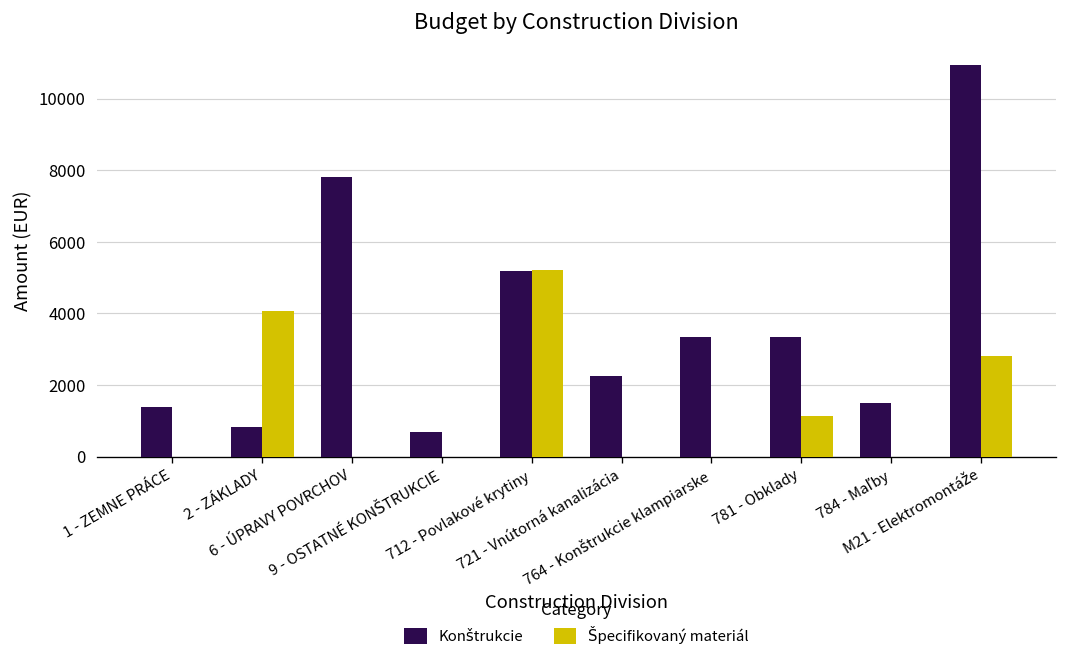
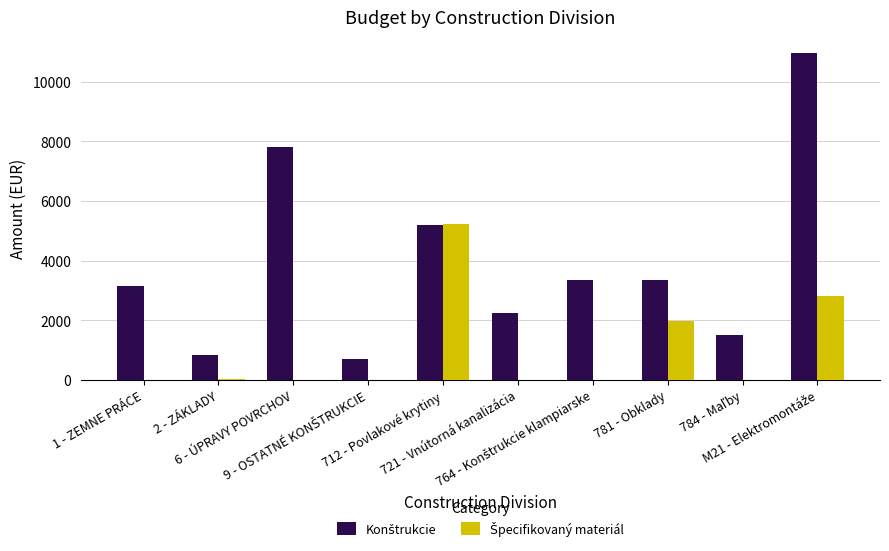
  {
    "Konštrukcie": {
-     "1 - ZEMNE PRÁCE": 1400,
+     "1 - ZEMNE PRÁCE": 3100,
      "2 - ZÁKLADY": 800,
      "6 - ÚPRAVY POVRCHOV": 7800,
      "9 - OSTATNÉ KONŠTRUKCIE": 700,
      "712 - Povlakové krytiny": 5200,
      "721 - Vnútorná kanalizácia": 2200,
      "764 - Konštrukcie klampiarske": 3300,
      "781 - Obklady": 3300,
      "784 - Maľby": 1500,
      "M21 - Elektromontáže": 10900
    },
    "Špecifikovaný materiál": {
      "1 - ZEMNE PRÁCE": 0,
-     "2 - ZÁKLADY": 4100,
+     "2 - ZÁKLADY": 0,
      "6 - ÚPRAVY POVRCHOV": 0,
      "9 - OSTATNÉ KONŠTRUKCIE": 0,
      "712 - Povlakové krytiny": 5200,
      "721 - Vnútorná kanalizácia": 0,
      "764 - Konštrukcie klampiarske": 0,
-     "781 - Obklady": 1100,
+     "781 - Obklady": 2000,
      "784 - Maľby": 0,
      "M21 - Elektromontáže": 2800
    }
  }
